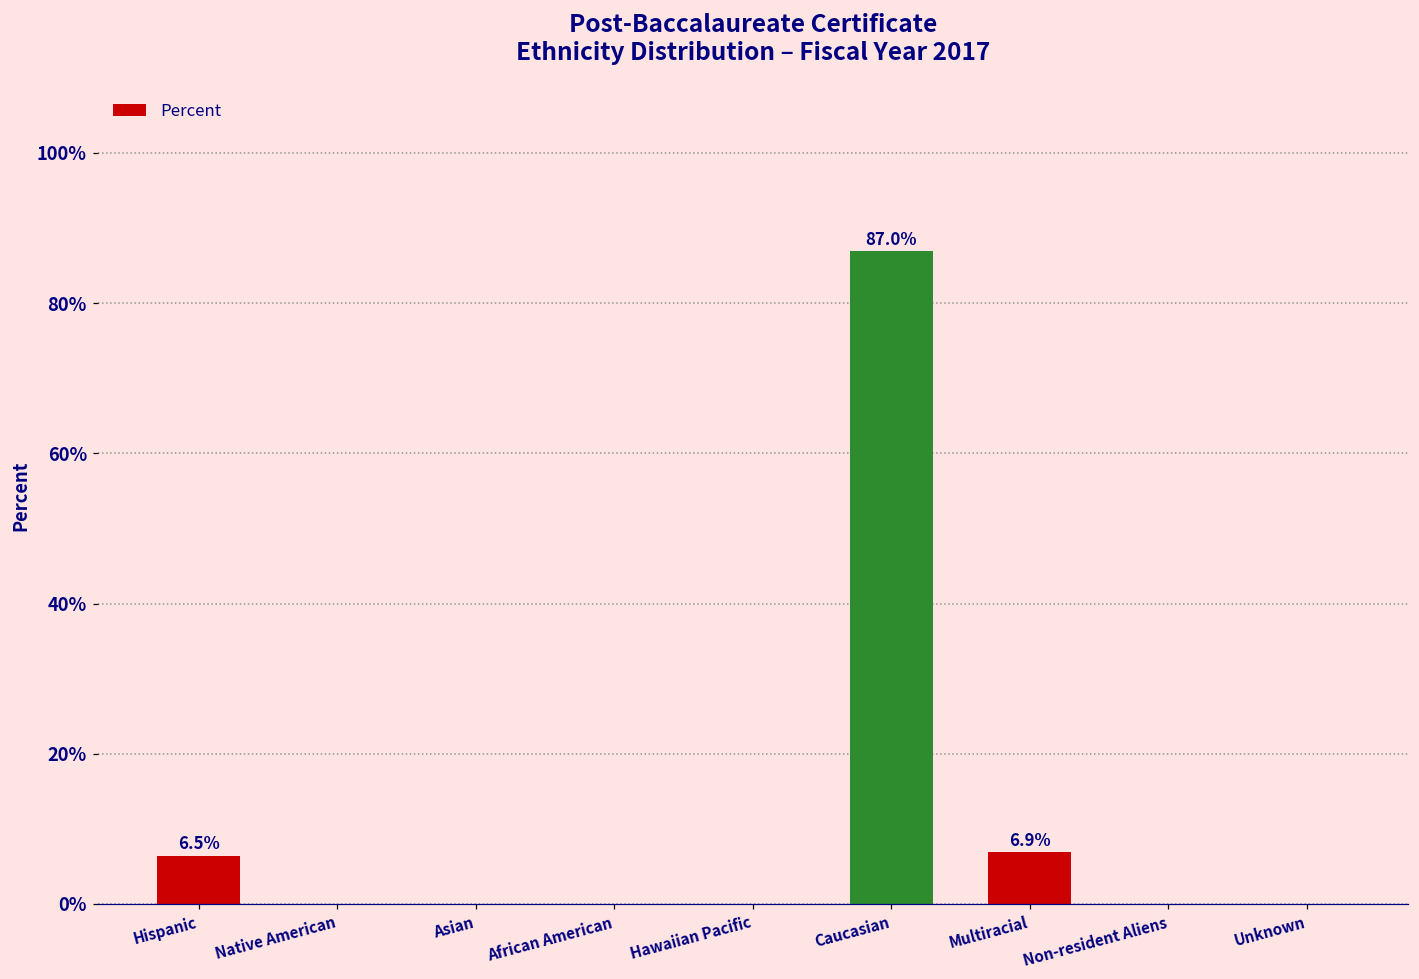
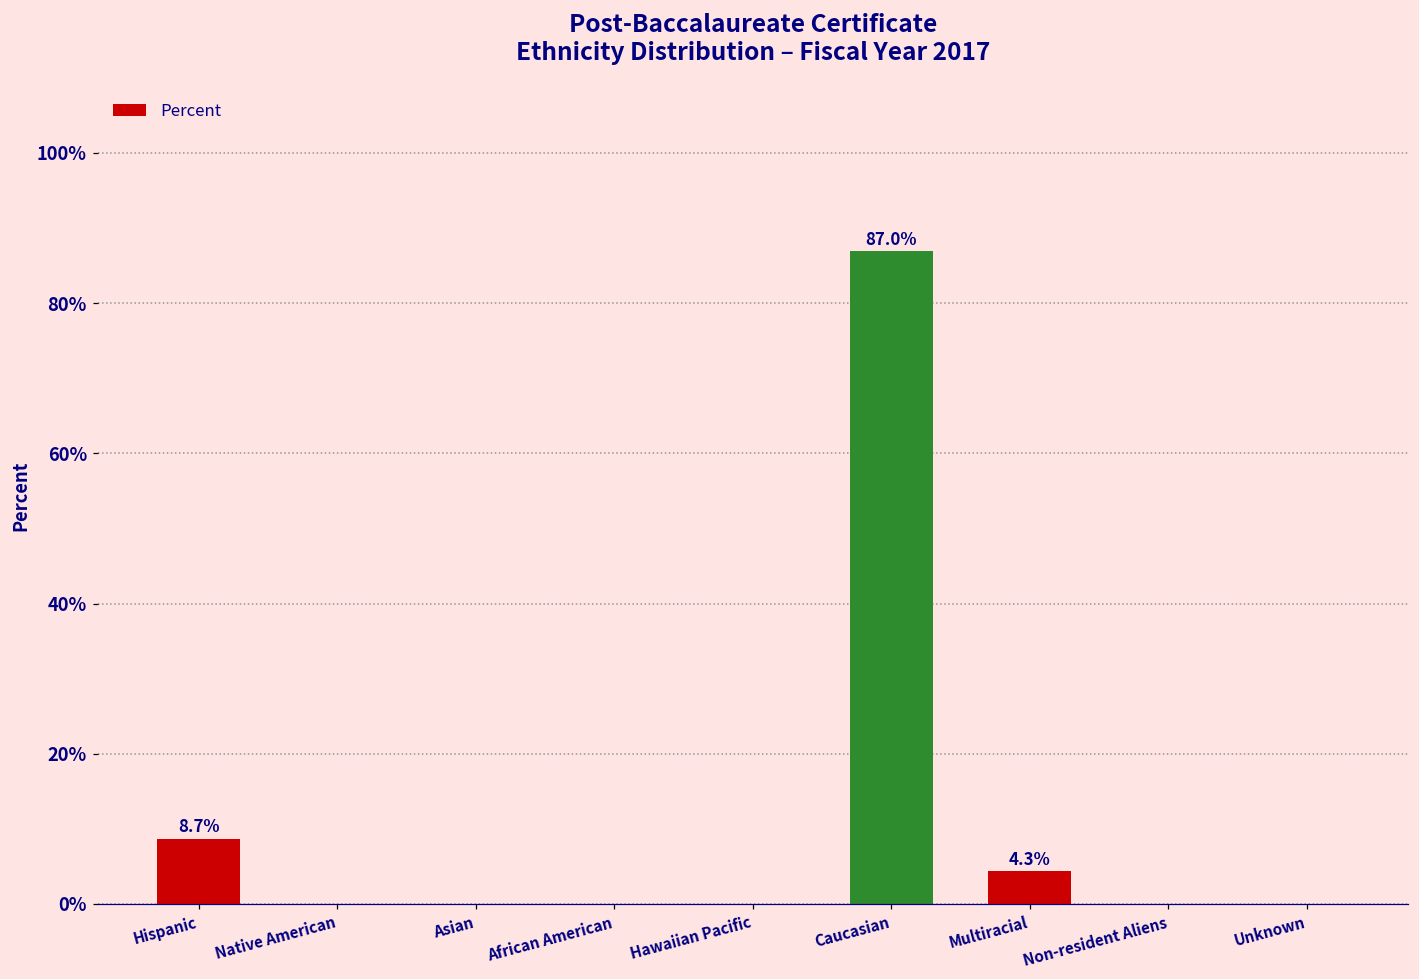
  {
-   "Hispanic": "6.5%",
+   "Hispanic": "8.7%",
    "Caucasian": "87.0%",
-   "Multiracial": "6.9%"
+   "Multiracial": "4.3%"
  }
